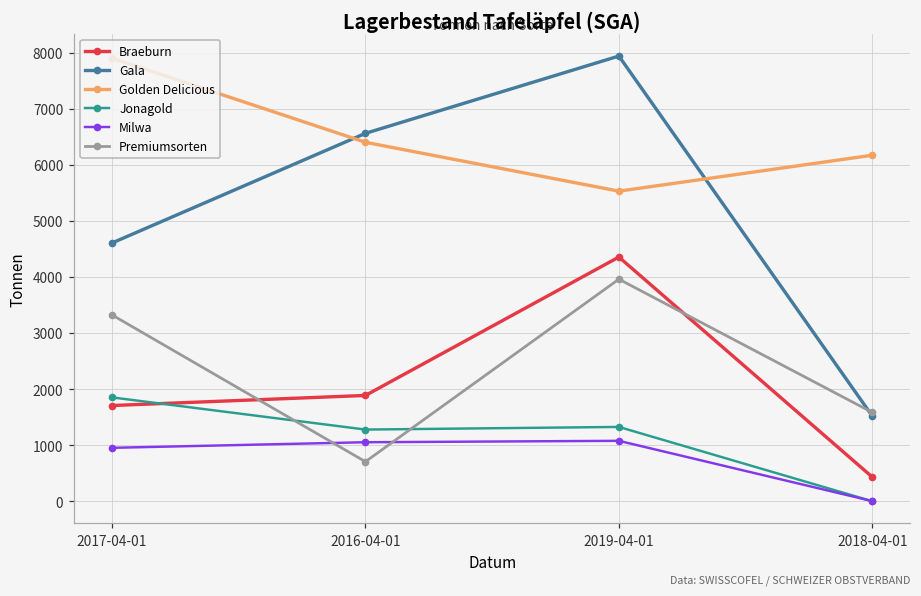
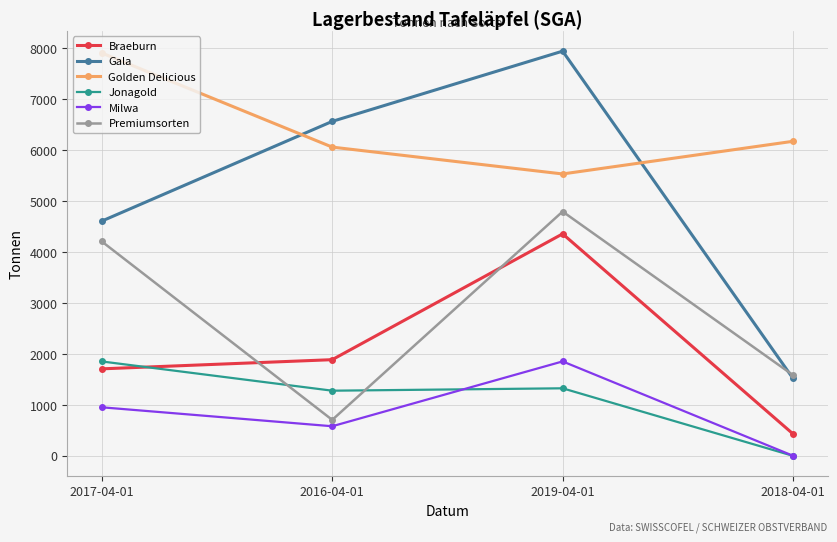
  {
    "Braeburn": {
      "2017-04-01": 1700,
      "2016-04-01": 1900,
      "2019-04-01": 4400,
      "2018-04-01": 400
    },
    "Golden Delicious": {
-     "2016-04-01": 6400,
+     "2016-04-01": 6100,
      "2019-04-01": 5500,
      "2018-04-01": 6200
    },
    "Milwa": {
      "2017-04-01": 1000,
-     "2016-04-01": 1100,
-     "2019-04-01": 1100
+     "2016-04-01": 600,
+     "2019-04-01": 1900
    },
    "Premiumsorten": {
-     "2017-04-01": 3300,
+     "2017-04-01": 4200,
      "2016-04-01": 700,
-     "2019-04-01": 4000,
+     "2019-04-01": 4800,
      "2018-04-01": 1600
    }
  }
